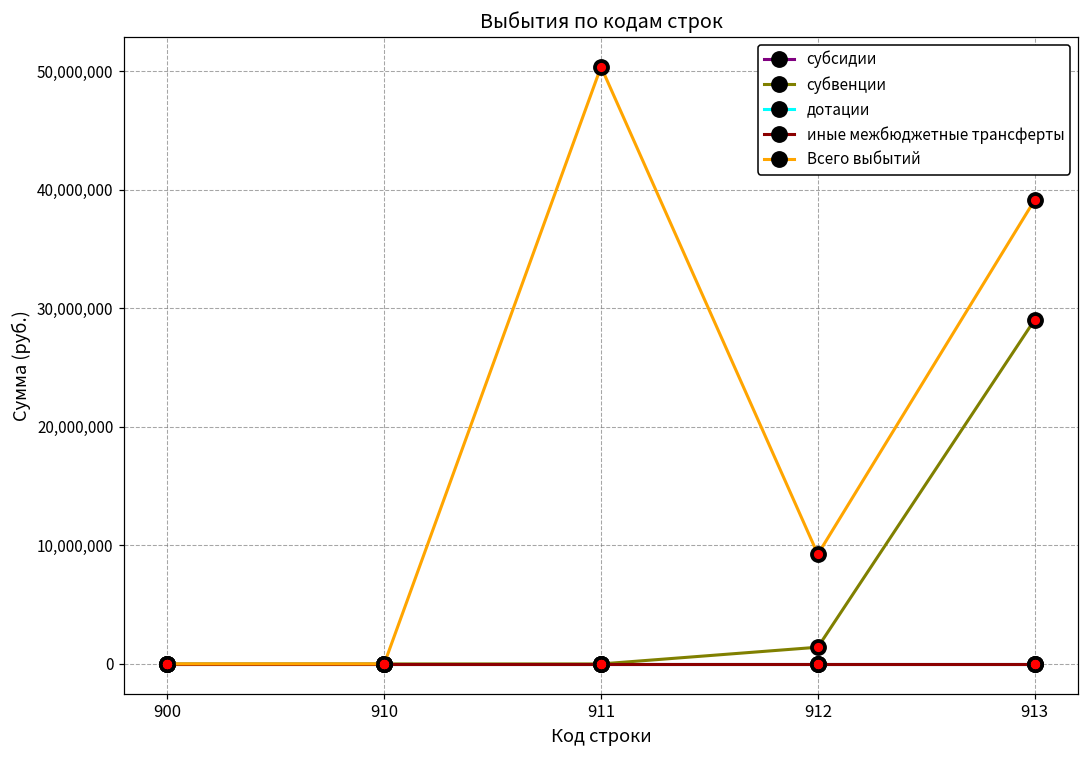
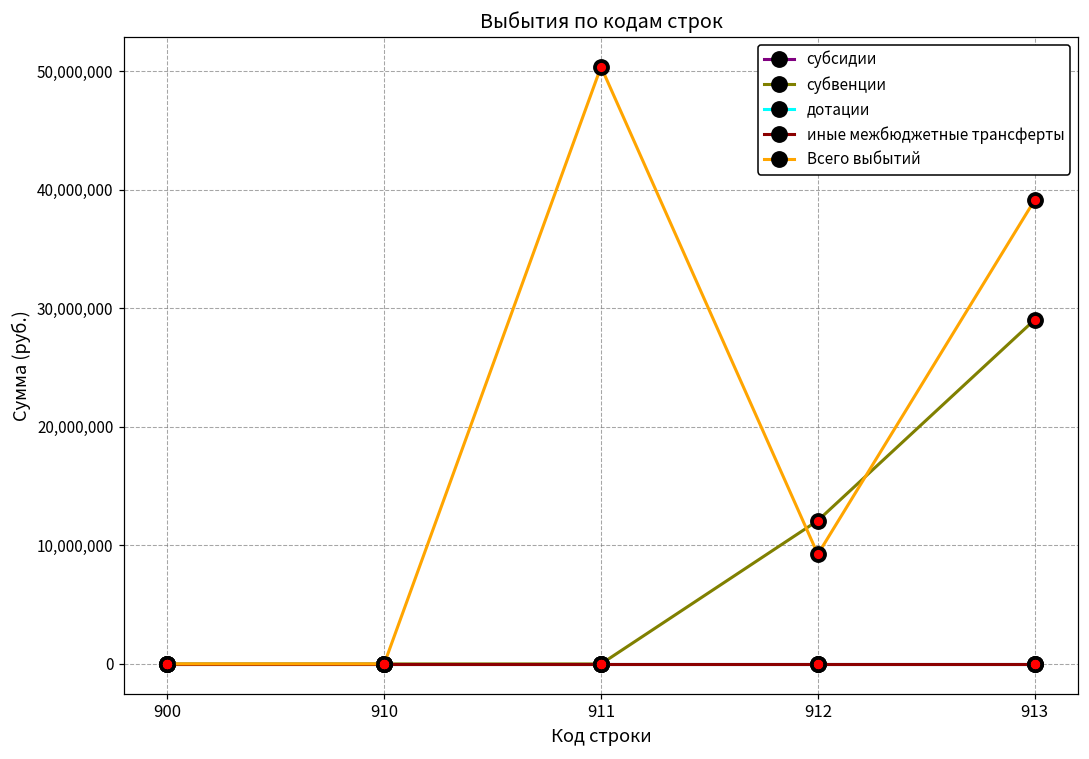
  {
    "иные межбюджетные трансферты": {
      "912": "0",
      "913": "0"
    },
    "субвенции": {
-     "912": "1,400,000",
+     "912": "12,100,000",
      "913": "29,000,000"
    },
    "Всего выбытий": {
      "911": "50,400,000",
      "912": "9,200,000",
      "913": "39,100,000"
    }
  }
